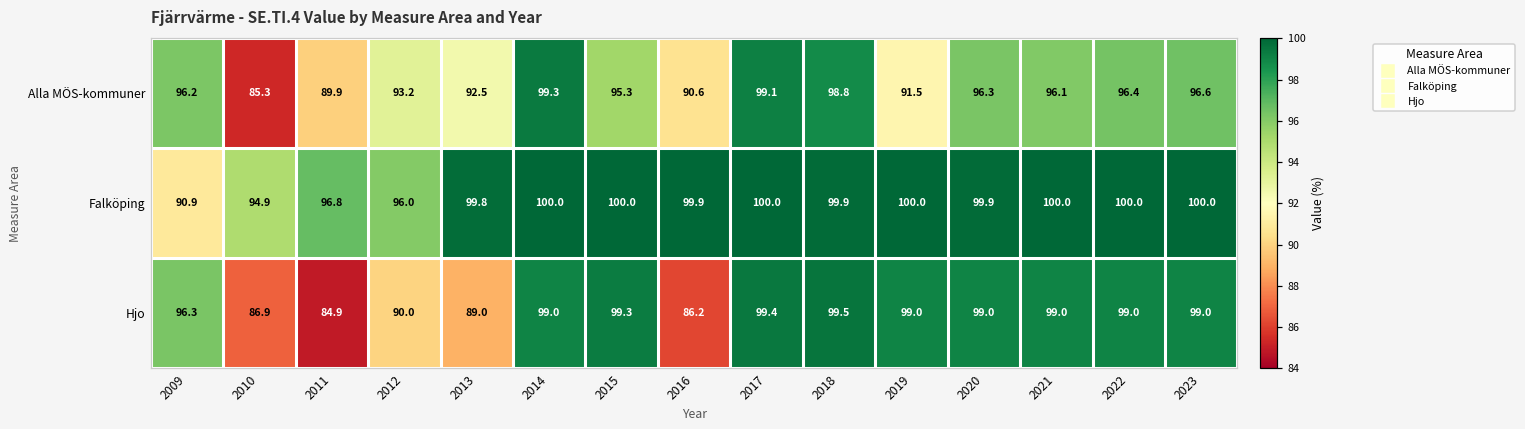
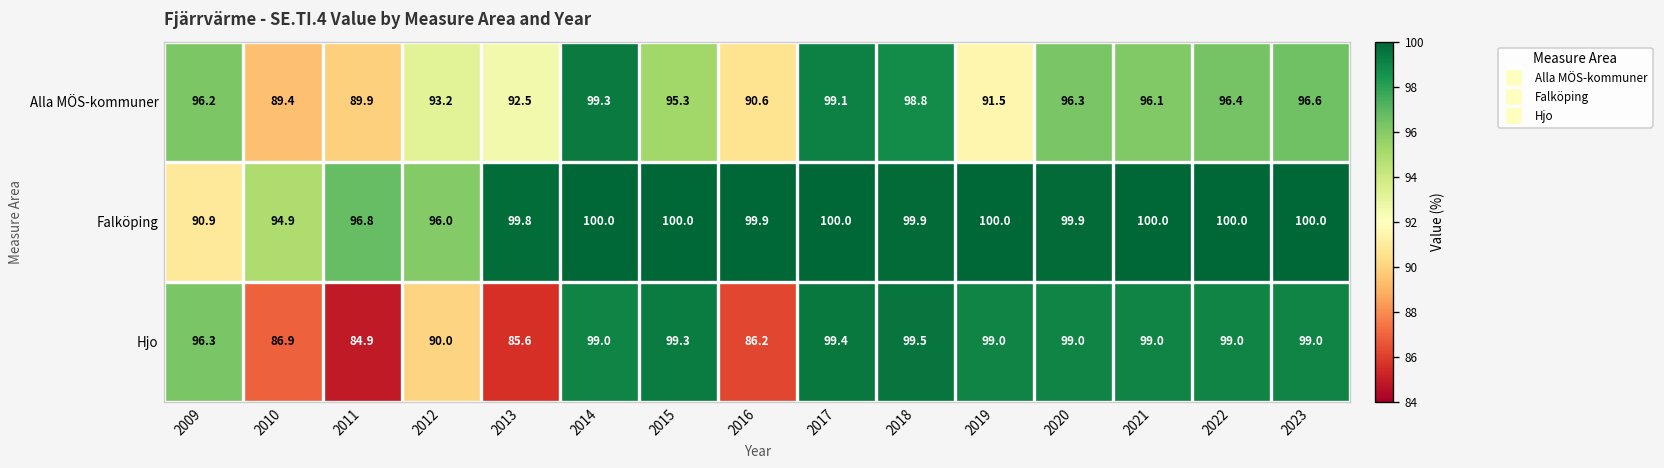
  {
    "Alla MÖS-kommuner": {
      "2009": 96.2,
-     "2010": 85.3,
+     "2010": 89.4,
      "2011": 89.9,
      "2012": 93.2,
      "2013": 92.5,
      "2014": 99.3,
      "2015": 95.3,
      "2016": 90.6,
      "2017": 99.1,
      "2018": 98.8,
      "2019": 91.5,
      "2020": 96.3,
      "2021": 96.1,
      "2022": 96.4,
      "2023": 96.6
    },
    "Falköping": {
      "2009": 90.9,
      "2010": 94.9,
      "2011": 96.8,
      "2012": 96.0,
      "2013": 99.8,
      "2014": 100.0,
      "2015": 100.0,
      "2016": 99.9,
      "2017": 100.0,
      "2018": 99.9,
      "2019": 100.0,
      "2020": 99.9,
      "2021": 100.0,
      "2022": 100.0,
      "2023": 100.0
    },
    "Hjo": {
      "2009": 96.3,
      "2010": 86.9,
      "2011": 84.9,
      "2012": 90.0,
-     "2013": 89.0,
+     "2013": 85.6,
      "2014": 99.0,
      "2015": 99.3,
      "2016": 86.2,
      "2017": 99.4,
      "2018": 99.5,
      "2019": 99.0,
      "2020": 99.0,
      "2021": 99.0,
      "2022": 99.0,
      "2023": 99.0
    }
  }
